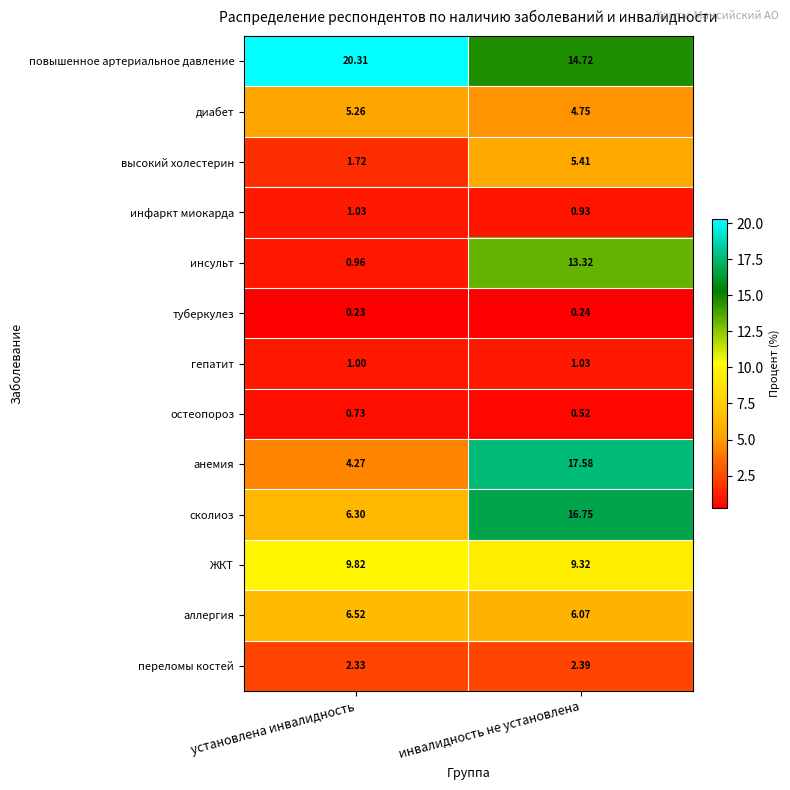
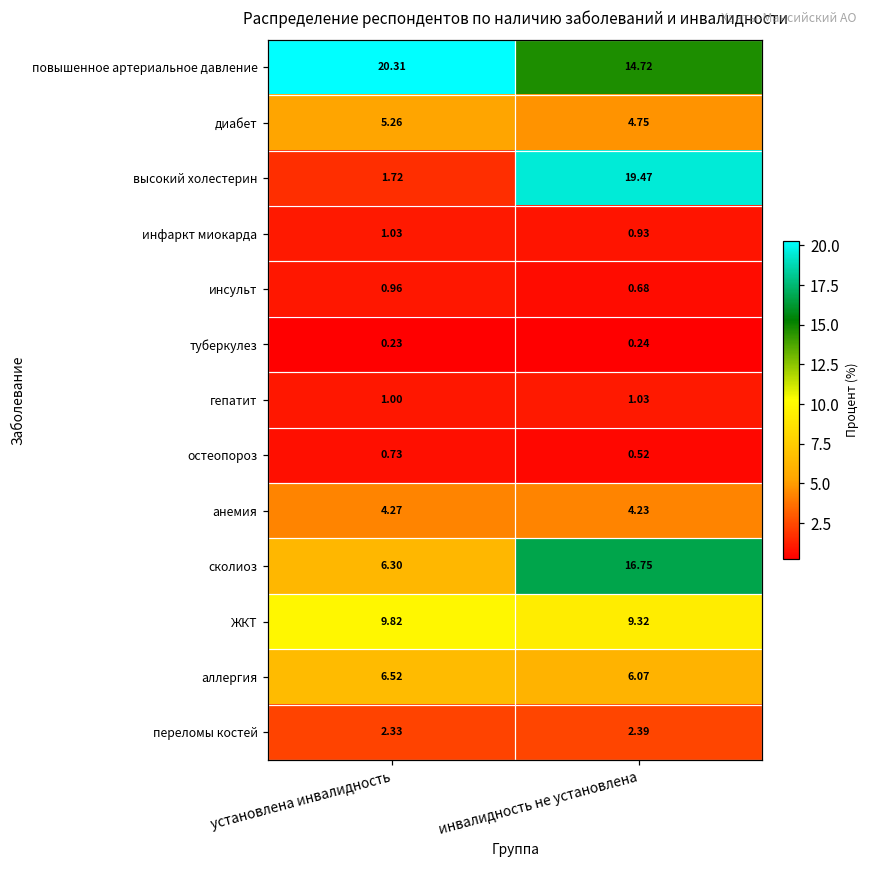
  {
    "повышенное артериальное давление": {
      "установлена инвалидность": 20.31,
      "инвалидность не установлена": 14.72
    },
    "диабет": {
      "установлена инвалидность": 5.26,
      "инвалидность не установлена": 4.75
    },
    "высокий холестерин": {
      "установлена инвалидность": 1.72,
-     "инвалидность не установлена": 5.41
+     "инвалидность не установлена": 19.47
    },
    "инфаркт миокарда": {
      "установлена инвалидность": 1.03,
      "инвалидность не установлена": 0.93
    },
    "инсульт": {
      "установлена инвалидность": 0.96,
-     "инвалидность не установлена": 13.32
+     "инвалидность не установлена": 0.68
    },
    "туберкулез": {
      "установлена инвалидность": 0.23,
      "инвалидность не установлена": 0.24
    },
    "гепатит": {
      "установлена инвалидность": 1.00,
      "инвалидность не установлена": 1.03
    },
    "остеопороз": {
      "установлена инвалидность": 0.73,
      "инвалидность не установлена": 0.52
    },
    "анемия": {
      "установлена инвалидность": 4.27,
-     "инвалидность не установлена": 17.58
+     "инвалидность не установлена": 4.23
    },
    "сколиоз": {
      "установлена инвалидность": 6.30,
      "инвалидность не установлена": 16.75
    },
    "ЖКТ": {
      "установлена инвалидность": 9.82,
      "инвалидность не установлена": 9.32
    },
    "аллергия": {
      "установлена инвалидность": 6.52,
      "инвалидность не установлена": 6.07
    },
    "переломы костей": {
      "установлена инвалидность": 2.33,
      "инвалидность не установлена": 2.39
    }
  }
